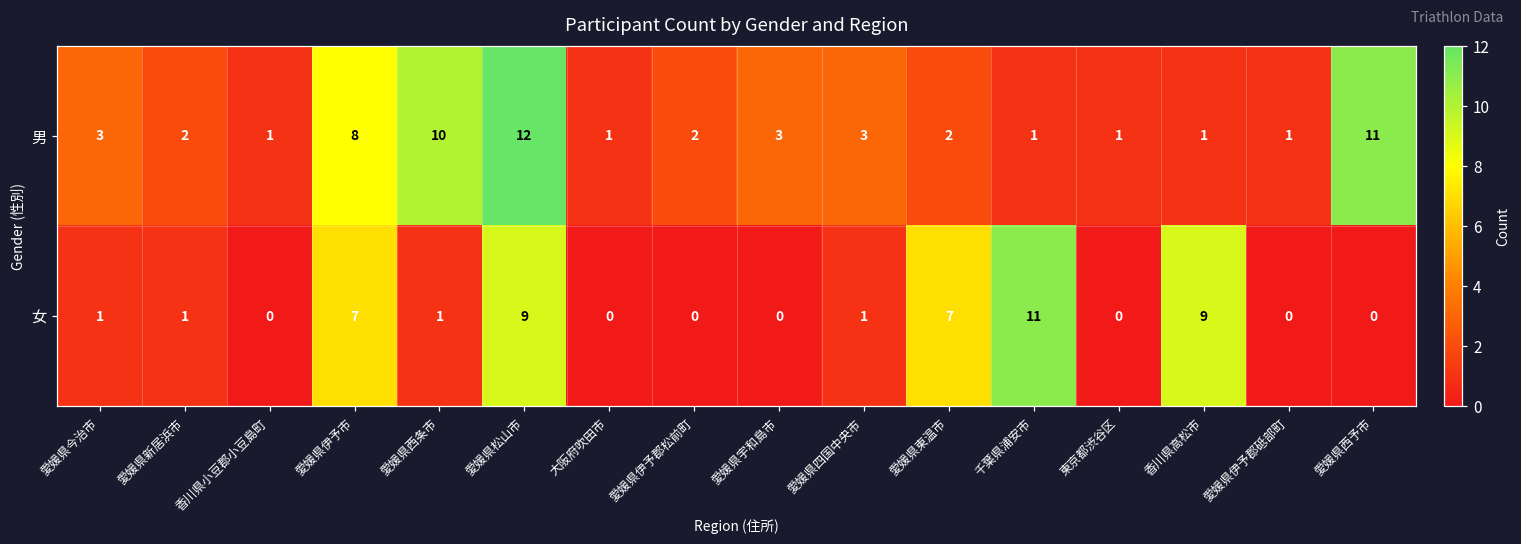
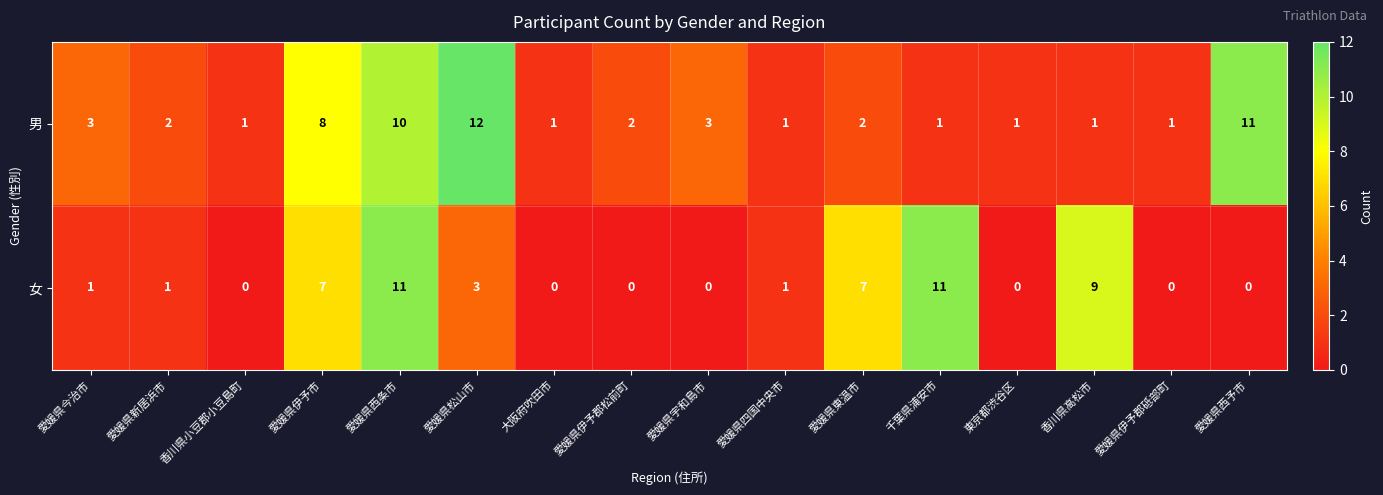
  {
    "男": {
      "愛媛県今治市": 3,
      "愛媛県新居浜市": 2,
      "香川県小豆郡小豆島町": 1,
      "愛媛県伊予市": 8,
      "愛媛県西条市": 10,
      "愛媛県松山市": 12,
      "大阪府吹田市": 1,
      "愛媛県伊予郡松前町": 2,
      "愛媛県宇和島市": 3,
-     "愛媛県四国中央市": 3,
+     "愛媛県四国中央市": 1,
      "愛媛県東温市": 2,
      "千葉県浦安市": 1,
      "東京都渋谷区": 1,
      "香川県高松市": 1,
      "愛媛県伊予郡砥部町": 1,
      "愛媛県西予市": 11
    },
    "女": {
      "愛媛県今治市": 1,
      "愛媛県新居浜市": 1,
      "香川県小豆郡小豆島町": 0,
      "愛媛県伊予市": 7,
-     "愛媛県西条市": 1,
-     "愛媛県松山市": 9,
+     "愛媛県西条市": 11,
+     "愛媛県松山市": 3,
      "大阪府吹田市": 0,
      "愛媛県伊予郡松前町": 0,
      "愛媛県宇和島市": 0,
      "愛媛県四国中央市": 1,
      "愛媛県東温市": 7,
      "千葉県浦安市": 11,
      "東京都渋谷区": 0,
      "香川県高松市": 9,
      "愛媛県伊予郡砥部町": 0,
      "愛媛県西予市": 0
    }
  }
